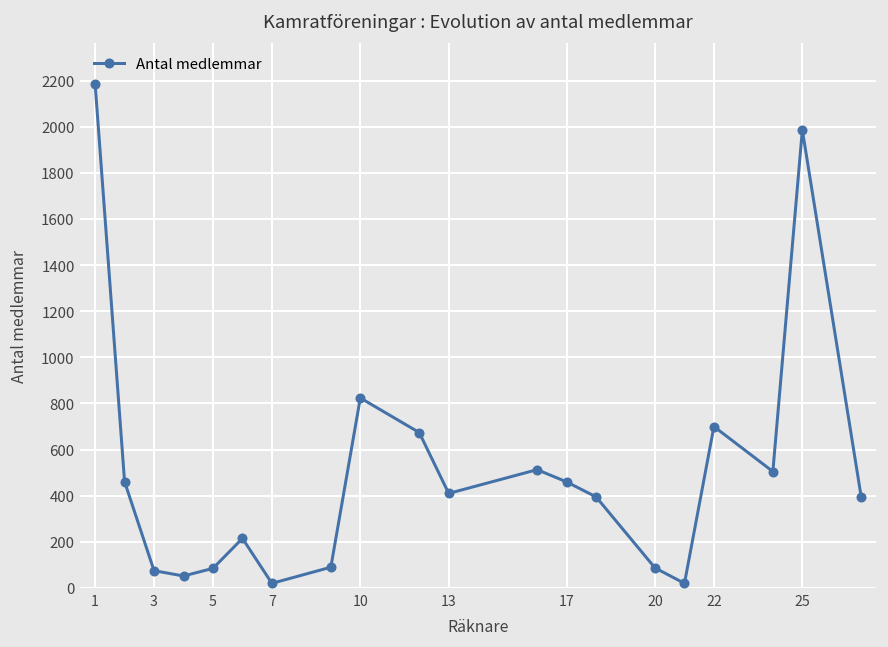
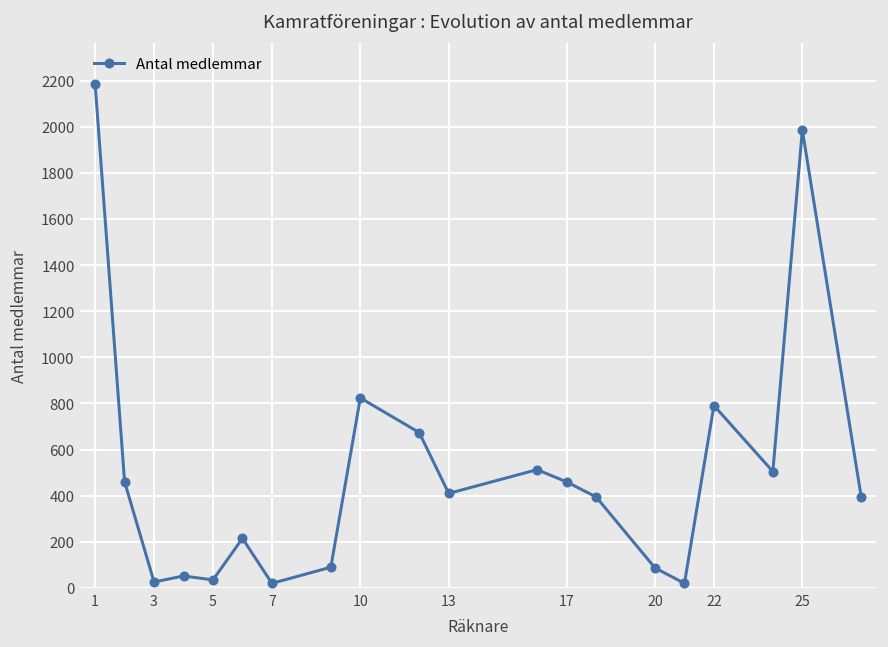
  {
    "1": 2190,
-   "3": 80,
-   "5": 90,
+   "3": 30,
+   "5": 40,
    "7": 20,
    "10": 820,
    "13": 410,
    "17": 460,
    "20": 90,
-   "22": 700,
+   "22": 790,
    "25": 1990
  }
